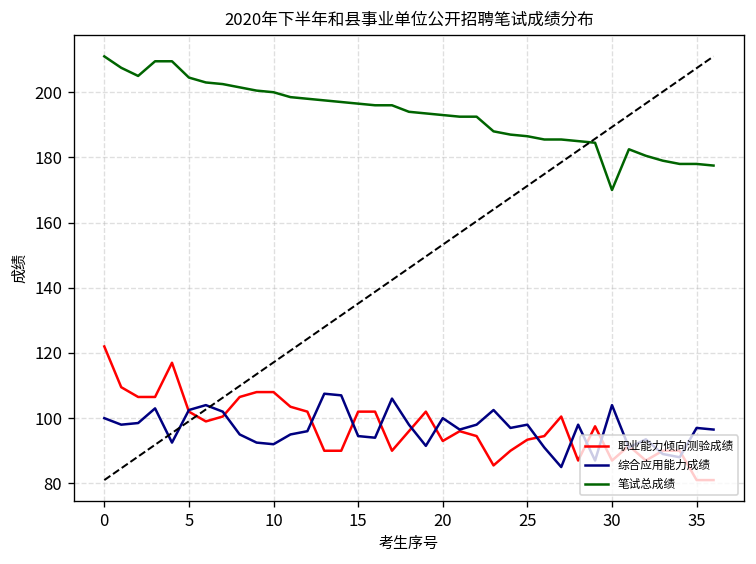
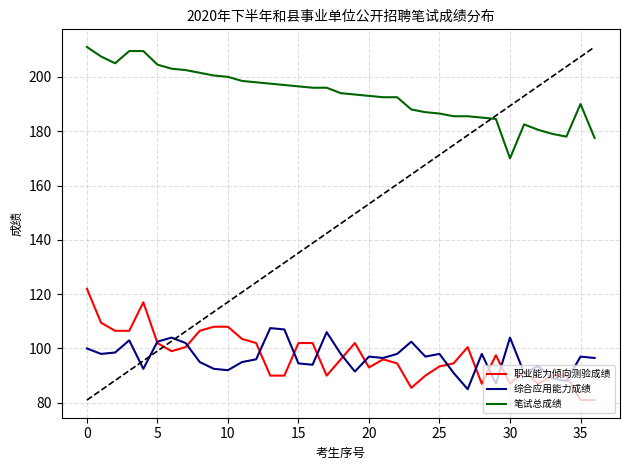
  {
    "职业能力倾向测验成绩": {
      "0": 122,
      "10": 108,
      "15": 102,
      "20": 93,
      "25": 93
    },
    "综合应用能力成绩": {
      "0": 100,
      "10": 92,
      "15": 95,
-     "20": 100,
+     "20": 97,
      "25": 98,
      "30": 104,
      "35": 97
    },
    "笔试总成绩": {
      "0": 211,
      "5": 205,
      "10": 200,
      "15": 197,
      "20": 193,
      "25": 187,
      "30": 170,
-     "35": 178
+     "35": 190
    }
  }
